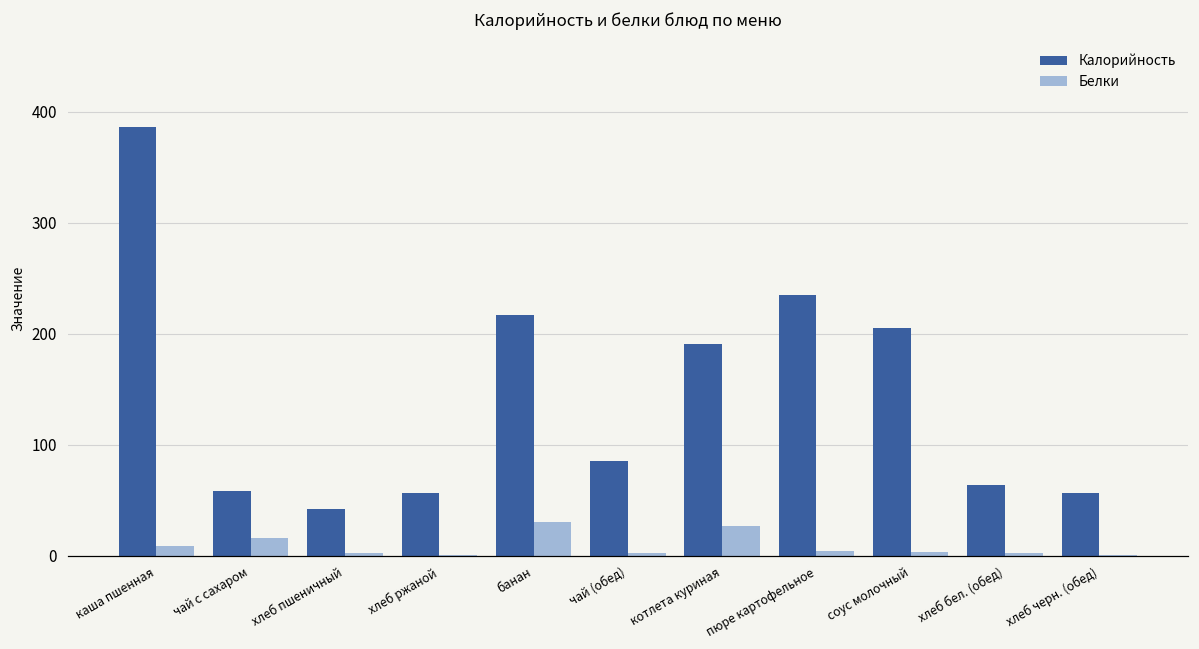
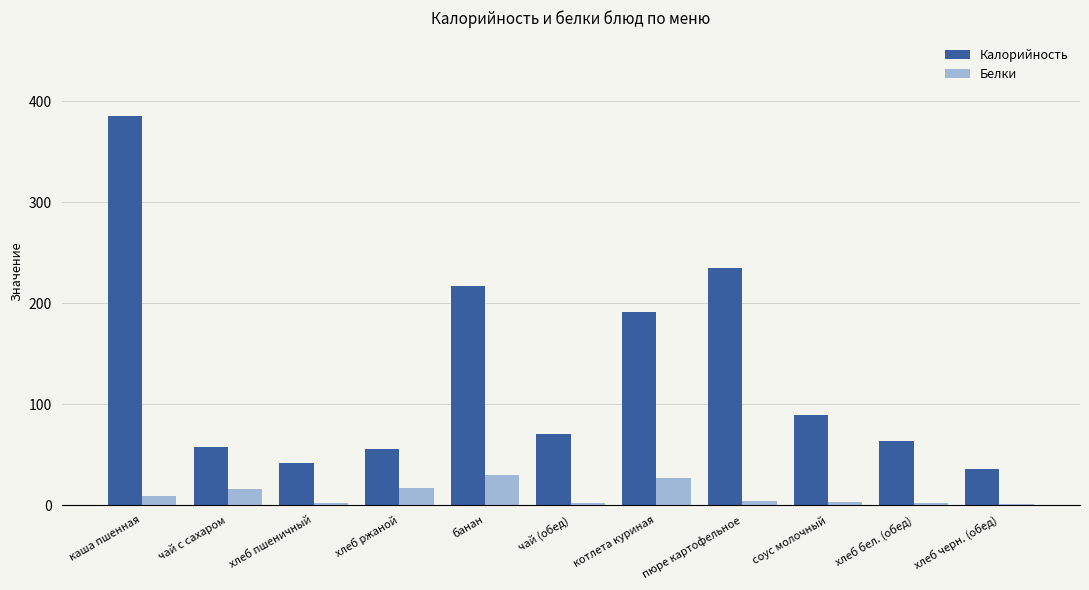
  {
    "Калорийность": {
      "каша пшенная": 386,
      "чай с сахаром": 58,
      "хлеб пшеничный": 42,
      "хлеб ржаной": 56,
      "банан": 217,
-     "чай (обед)": 85,
+     "чай (обед)": 70,
      "котлета куриная": 191,
      "пюре картофельное": 235,
-     "соус молочный": 205,
+     "соус молочный": 89,
      "хлеб бел. (обед)": 64,
-     "хлеб черн. (обед)": 56
+     "хлеб черн. (обед)": 36
    },
    "Белки": {
      "каша пшенная": 9,
      "чай с сахаром": 16,
-     "хлеб ржаной": 1,
+     "хлеб ржаной": 17,
      "банан": 30,
      "котлета куриная": 27,
      "пюре картофельное": 4,
      "соус молочный": 3
    }
  }
